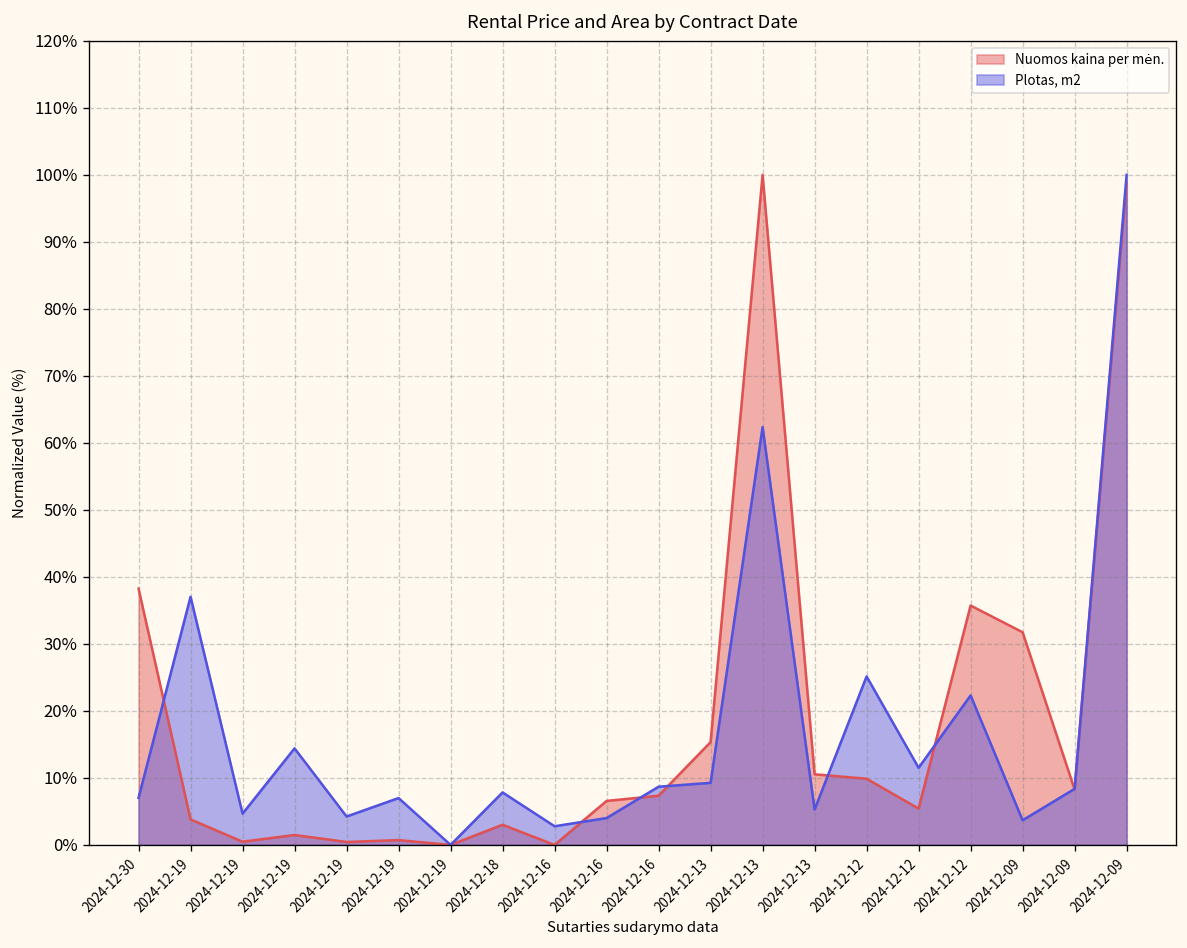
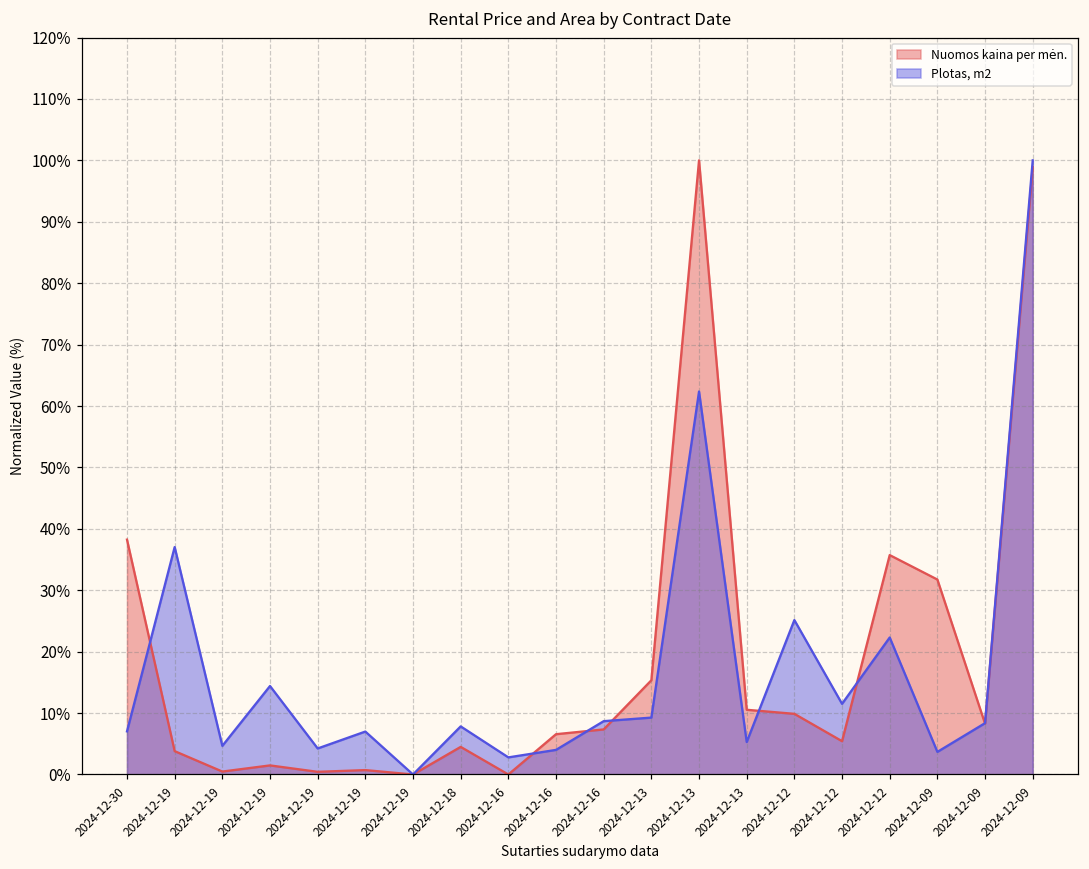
  {
    "Nuomos kaina per mėn.": {
      "2024-12-30": "38%",
-     "2024-12-18": "3%"
+     "2024-12-18": "4%"
    },
    "Plotas, m2": {
      "2024-12-30": "7%",
      "2024-12-18": "8%"
    }
  }
